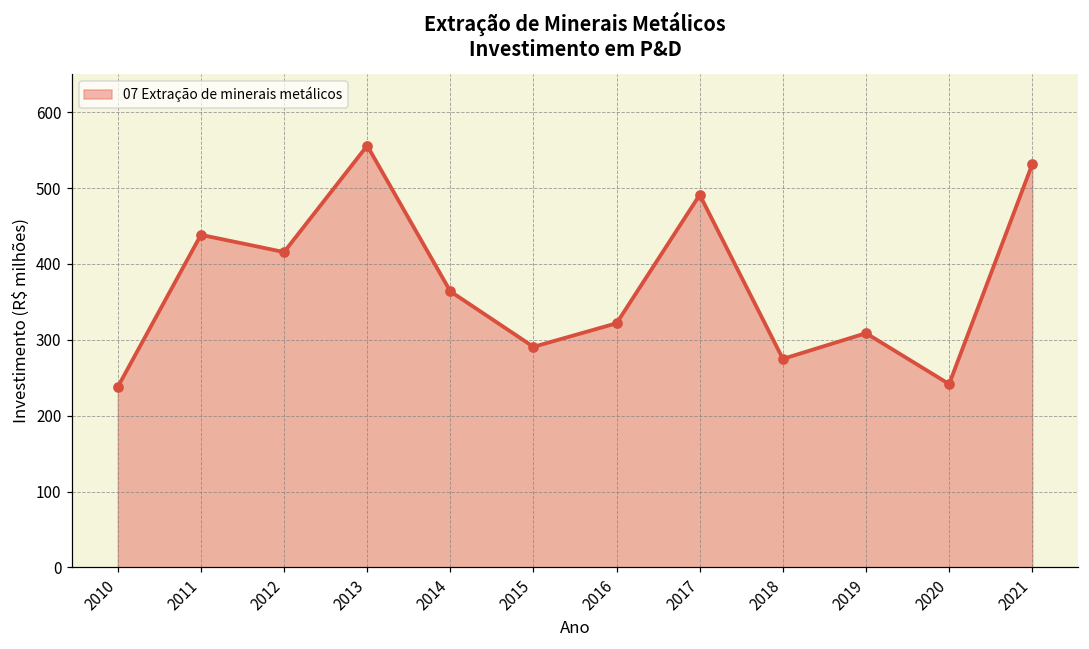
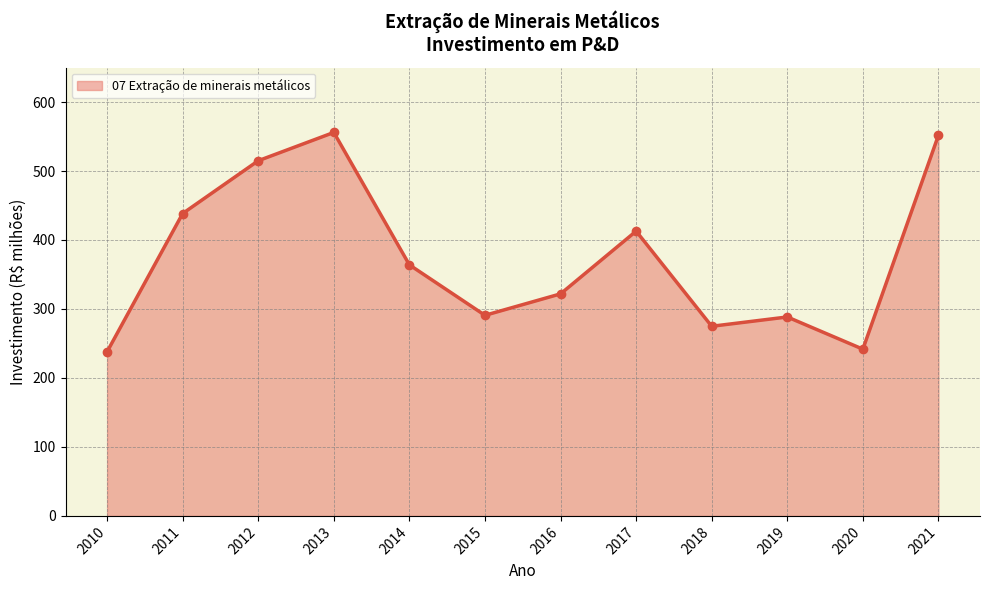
  {
    "2010": 240,
    "2011": 440,
-   "2012": 420,
+   "2012": 510,
    "2013": 560,
    "2014": 360,
    "2015": 290,
    "2016": 320,
-   "2017": 490,
+   "2017": 410,
    "2018": 270,
-   "2019": 310,
+   "2019": 290,
    "2020": 240,
-   "2021": 530
+   "2021": 550
  }
